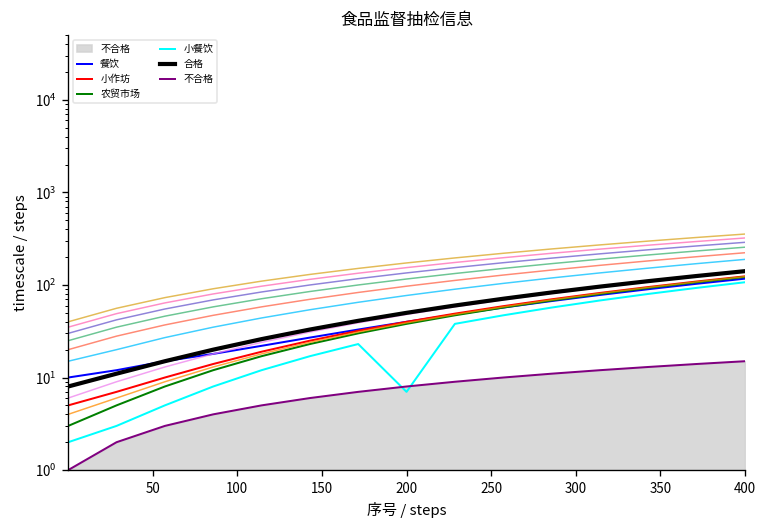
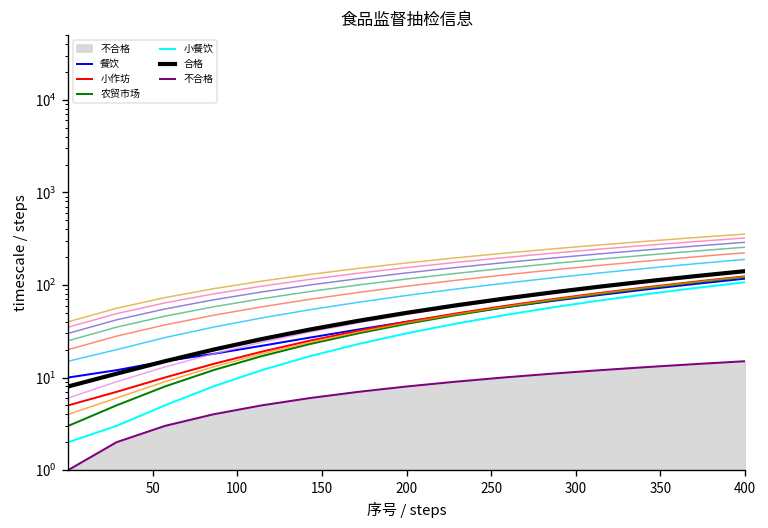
  {
    "小餐饮": {
-     "200": 7,
+     "200": 30,
      "400": 110
    }
  }
